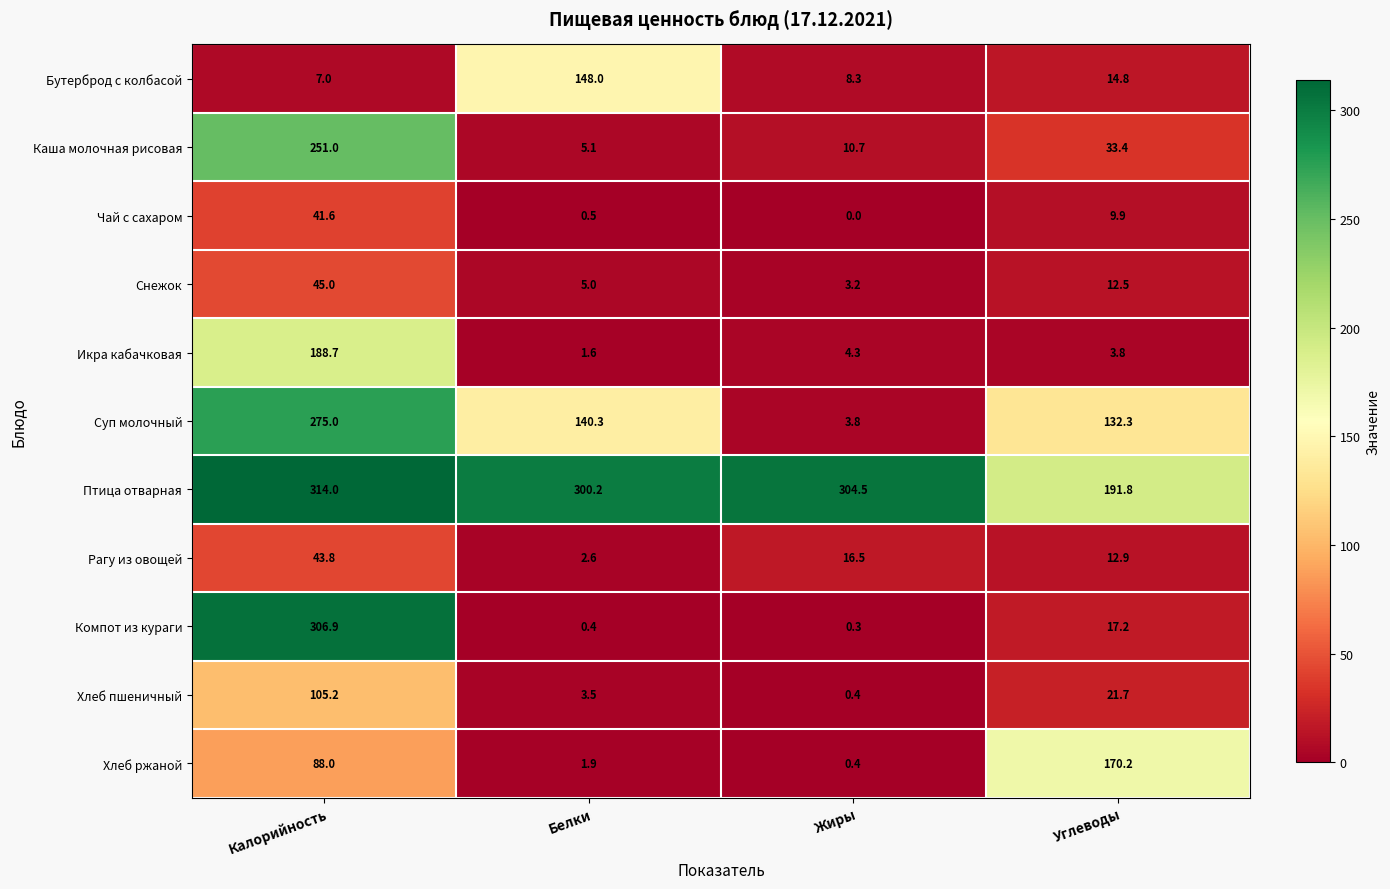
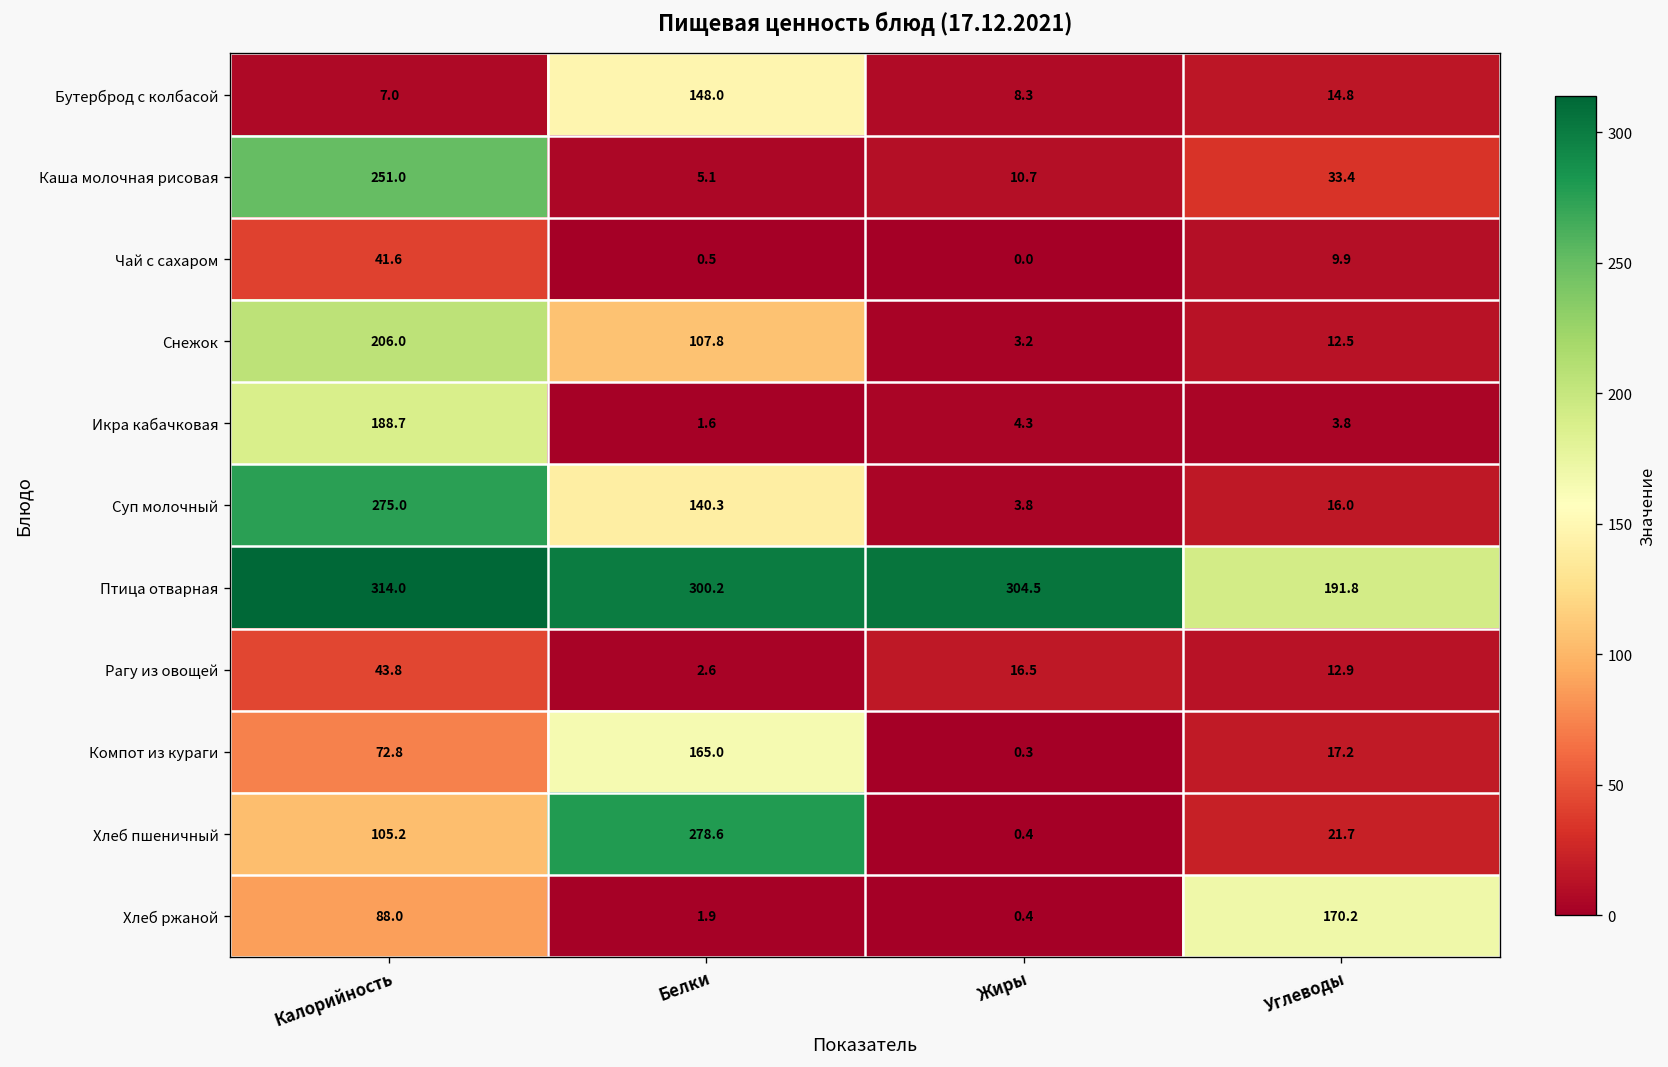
  {
    "Бутерброд с колбасой": {
      "Калорийность": 7.0,
      "Белки": 148.0,
      "Жиры": 8.3,
      "Углеводы": 14.8
    },
    "Каша молочная рисовая": {
      "Калорийность": 251.0,
      "Белки": 5.1,
      "Жиры": 10.7,
      "Углеводы": 33.4
    },
    "Чай с сахаром": {
      "Калорийность": 41.6,
      "Белки": 0.5,
      "Жиры": 0.0,
      "Углеводы": 9.9
    },
    "Снежок": {
-     "Калорийность": 45.0,
-     "Белки": 5.0,
+     "Калорийность": 206.0,
+     "Белки": 107.8,
      "Жиры": 3.2,
      "Углеводы": 12.5
    },
    "Икра кабачковая": {
      "Калорийность": 188.7,
      "Белки": 1.6,
      "Жиры": 4.3,
      "Углеводы": 3.8
    },
    "Суп молочный": {
      "Калорийность": 275.0,
      "Белки": 140.3,
      "Жиры": 3.8,
-     "Углеводы": 132.3
+     "Углеводы": 16.0
    },
    "Птица отварная": {
      "Калорийность": 314.0,
      "Белки": 300.2,
      "Жиры": 304.5,
      "Углеводы": 191.8
    },
    "Рагу из овощей": {
      "Калорийность": 43.8,
      "Белки": 2.6,
      "Жиры": 16.5,
      "Углеводы": 12.9
    },
    "Компот из кураги": {
-     "Калорийность": 306.9,
-     "Белки": 0.4,
+     "Калорийность": 72.8,
+     "Белки": 165.0,
      "Жиры": 0.3,
      "Углеводы": 17.2
    },
    "Хлеб пшеничный": {
      "Калорийность": 105.2,
-     "Белки": 3.5,
+     "Белки": 278.6,
      "Жиры": 0.4,
      "Углеводы": 21.7
    },
    "Хлеб ржаной": {
      "Калорийность": 88.0,
      "Белки": 1.9,
      "Жиры": 0.4,
      "Углеводы": 170.2
    }
  }
